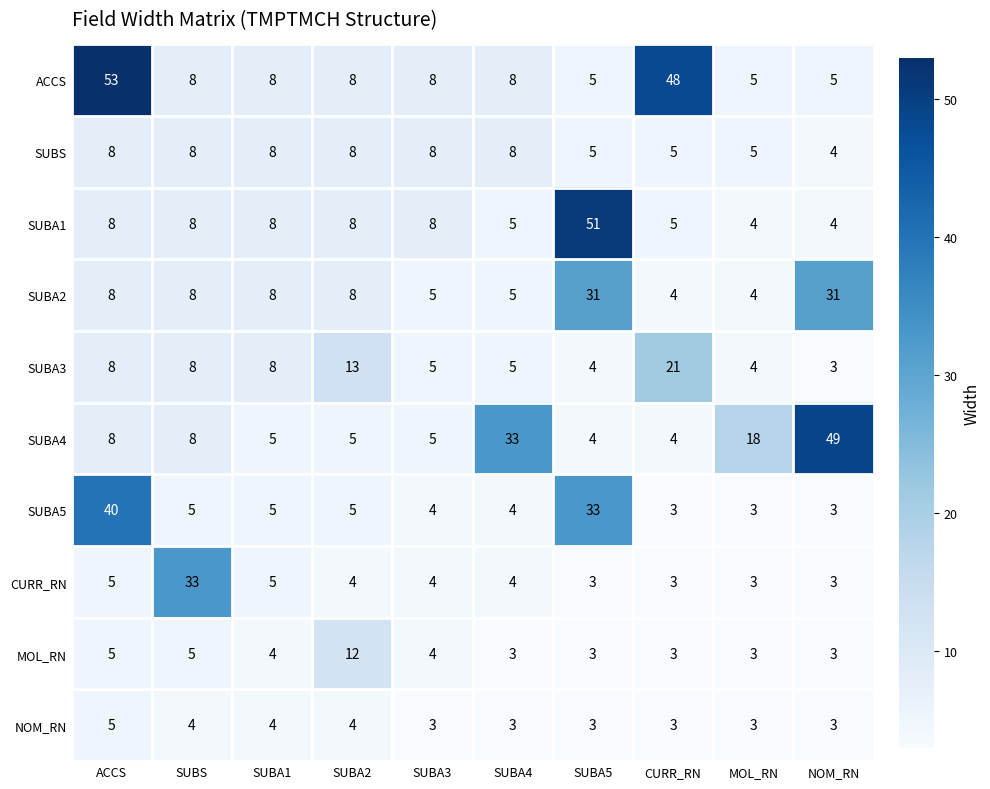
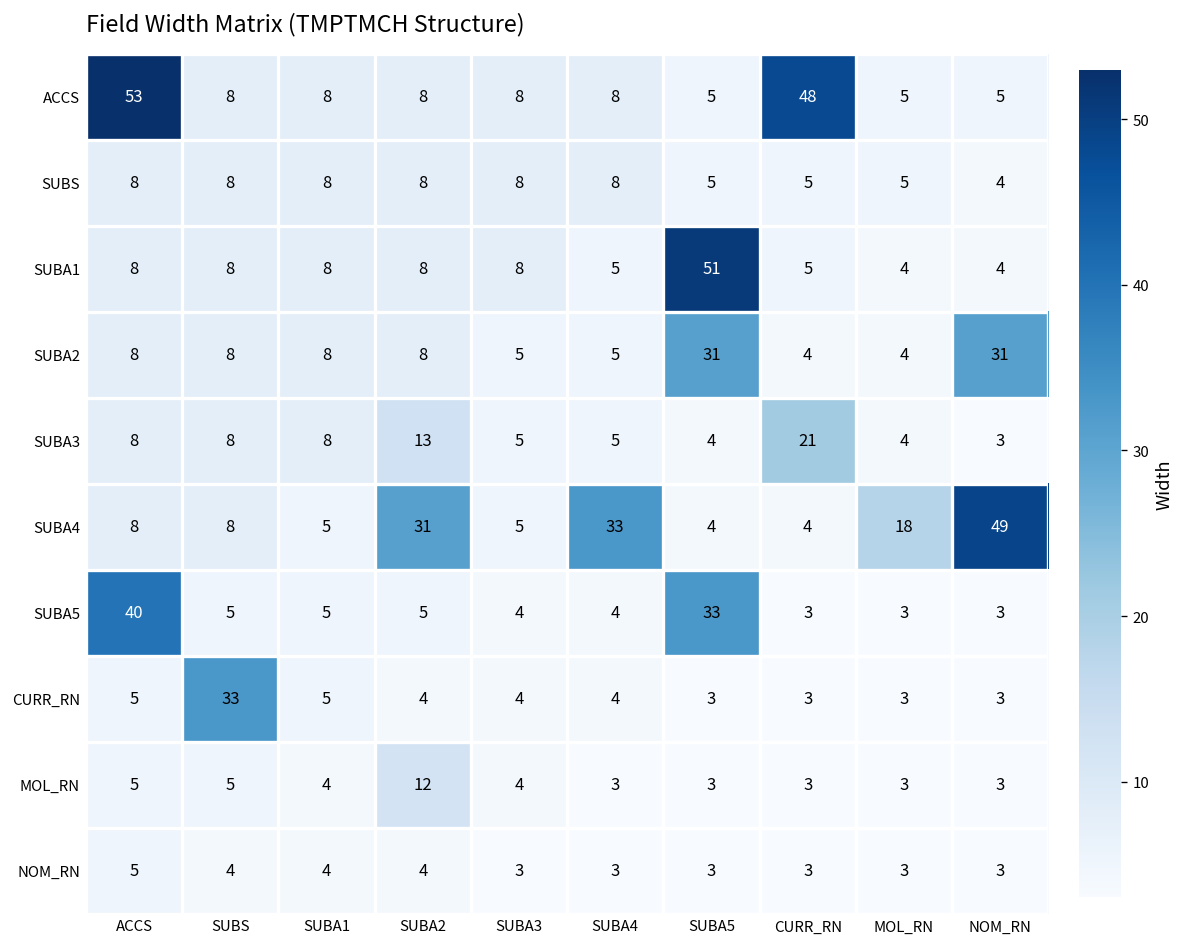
  {
    "ACCS": {
      "ACCS": 53,
      "SUBS": 8,
      "SUBA1": 8,
      "SUBA2": 8,
      "SUBA3": 8,
      "SUBA4": 8,
      "SUBA5": 5,
      "CURR_RN": 48,
      "MOL_RN": 5,
      "NOM_RN": 5
    },
    "SUBS": {
      "ACCS": 8,
      "SUBS": 8,
      "SUBA1": 8,
      "SUBA2": 8,
      "SUBA3": 8,
      "SUBA4": 8,
      "SUBA5": 5,
      "CURR_RN": 5,
      "MOL_RN": 5,
      "NOM_RN": 4
    },
    "SUBA1": {
      "ACCS": 8,
      "SUBS": 8,
      "SUBA1": 8,
      "SUBA2": 8,
      "SUBA3": 8,
      "SUBA4": 5,
      "SUBA5": 51,
      "CURR_RN": 5,
      "MOL_RN": 4,
      "NOM_RN": 4
    },
    "SUBA2": {
      "ACCS": 8,
      "SUBS": 8,
      "SUBA1": 8,
      "SUBA2": 8,
      "SUBA3": 5,
      "SUBA4": 5,
      "SUBA5": 31,
      "CURR_RN": 4,
      "MOL_RN": 4,
      "NOM_RN": 31
    },
    "SUBA3": {
      "ACCS": 8,
      "SUBS": 8,
      "SUBA1": 8,
      "SUBA2": 13,
      "SUBA3": 5,
      "SUBA4": 5,
      "SUBA5": 4,
      "CURR_RN": 21,
      "MOL_RN": 4,
      "NOM_RN": 3
    },
    "SUBA4": {
      "ACCS": 8,
      "SUBS": 8,
      "SUBA1": 5,
-     "SUBA2": 5,
+     "SUBA2": 31,
      "SUBA3": 5,
      "SUBA4": 33,
      "SUBA5": 4,
      "CURR_RN": 4,
      "MOL_RN": 18,
      "NOM_RN": 49
    },
    "SUBA5": {
      "ACCS": 40,
      "SUBS": 5,
      "SUBA1": 5,
      "SUBA2": 5,
      "SUBA3": 4,
      "SUBA4": 4,
      "SUBA5": 33,
      "CURR_RN": 3,
      "MOL_RN": 3,
      "NOM_RN": 3
    },
    "CURR_RN": {
      "ACCS": 5,
      "SUBS": 33,
      "SUBA1": 5,
      "SUBA2": 4,
      "SUBA3": 4,
      "SUBA4": 4,
      "SUBA5": 3,
      "CURR_RN": 3,
      "MOL_RN": 3,
      "NOM_RN": 3
    },
    "MOL_RN": {
      "ACCS": 5,
      "SUBS": 5,
      "SUBA1": 4,
      "SUBA2": 12,
      "SUBA3": 4,
      "SUBA4": 3,
      "SUBA5": 3,
      "CURR_RN": 3,
      "MOL_RN": 3,
      "NOM_RN": 3
    },
    "NOM_RN": {
      "ACCS": 5,
      "SUBS": 4,
      "SUBA1": 4,
      "SUBA2": 4,
      "SUBA3": 3,
      "SUBA4": 3,
      "SUBA5": 3,
      "CURR_RN": 3,
      "MOL_RN": 3,
      "NOM_RN": 3
    }
  }
